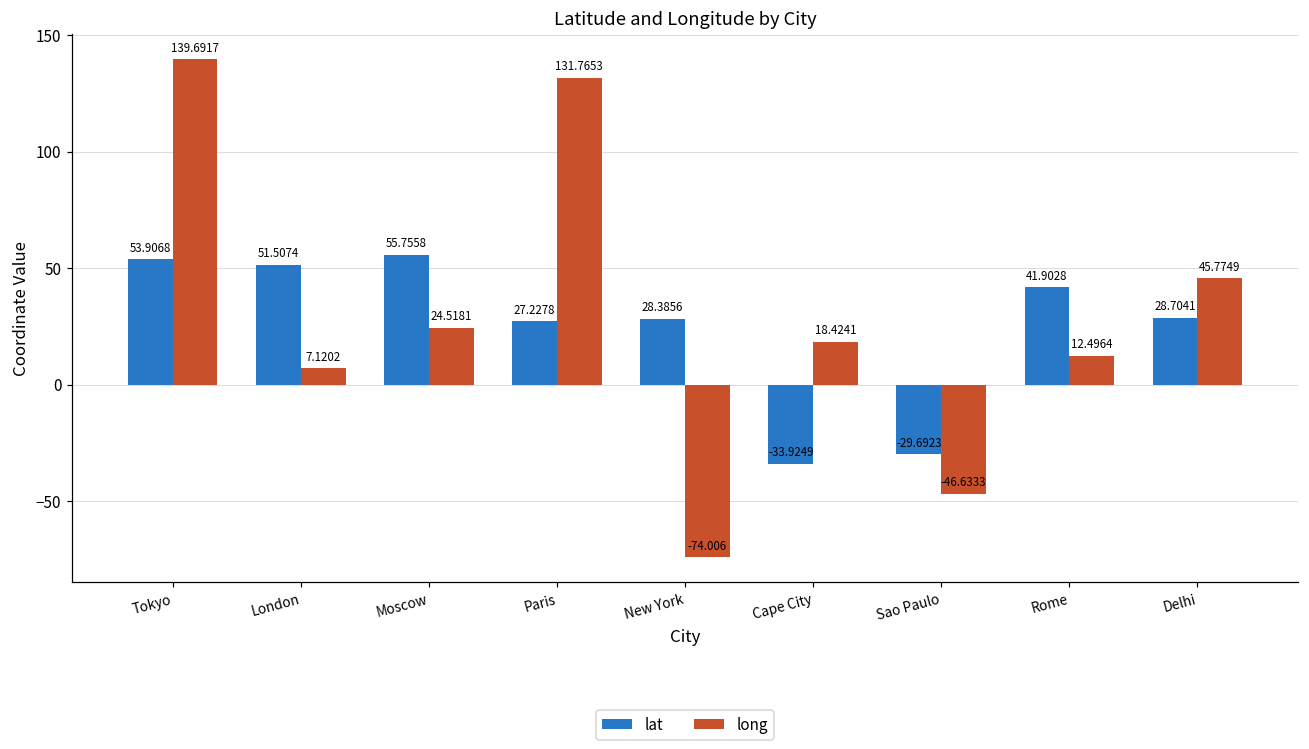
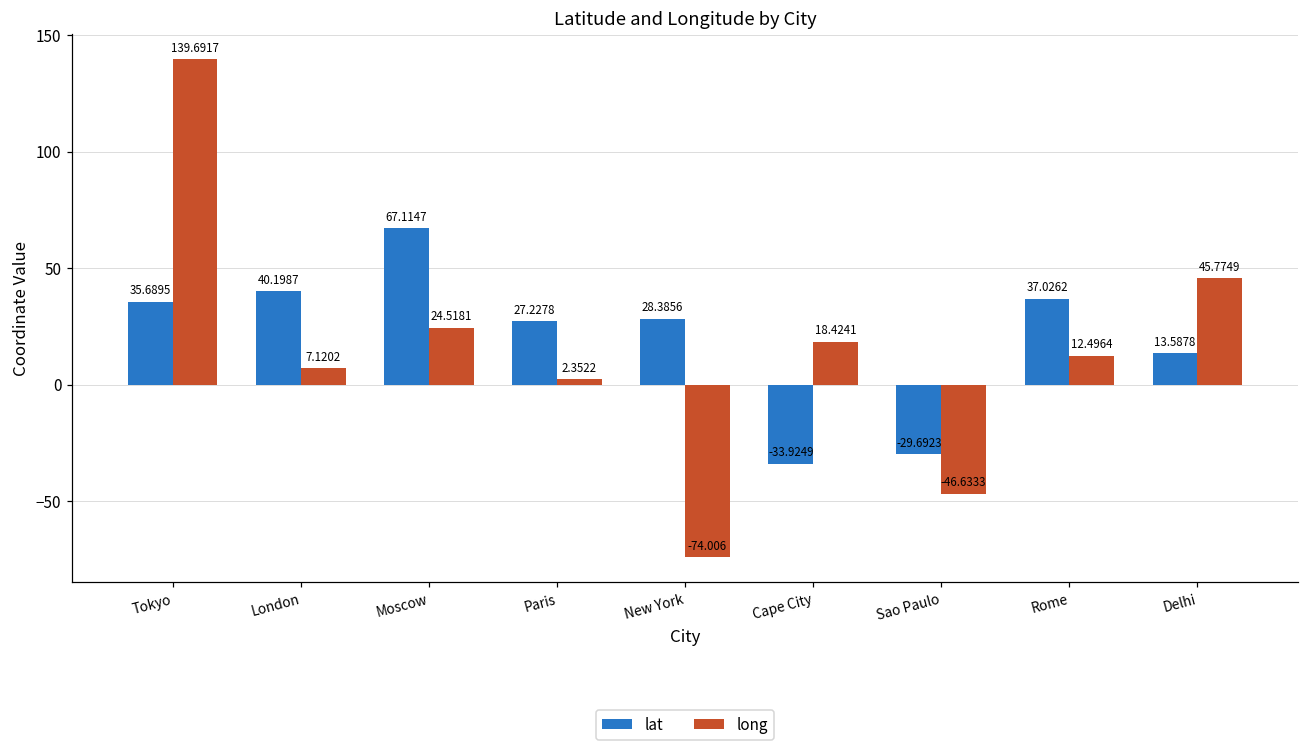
  {
    "lat": {
-     "Tokyo": 53.9068,
-     "London": 51.5074,
-     "Moscow": 55.7558,
+     "Tokyo": 35.6895,
+     "London": 40.1987,
+     "Moscow": 67.1147,
      "Paris": 27.2278,
      "New York": 28.3856,
      "Cape City": -33.9249,
      "Sao Paulo": -29.6923,
-     "Rome": 41.9028,
-     "Delhi": 28.7041
+     "Rome": 37.0262,
+     "Delhi": 13.5878
    },
    "long": {
      "Tokyo": 139.6917,
      "London": 7.1202,
      "Moscow": 24.5181,
-     "Paris": 131.7653,
+     "Paris": 2.3522,
      "New York": -74.006,
      "Cape City": 18.4241,
      "Sao Paulo": -46.6333,
      "Rome": 12.4964,
      "Delhi": 45.7749
    }
  }
